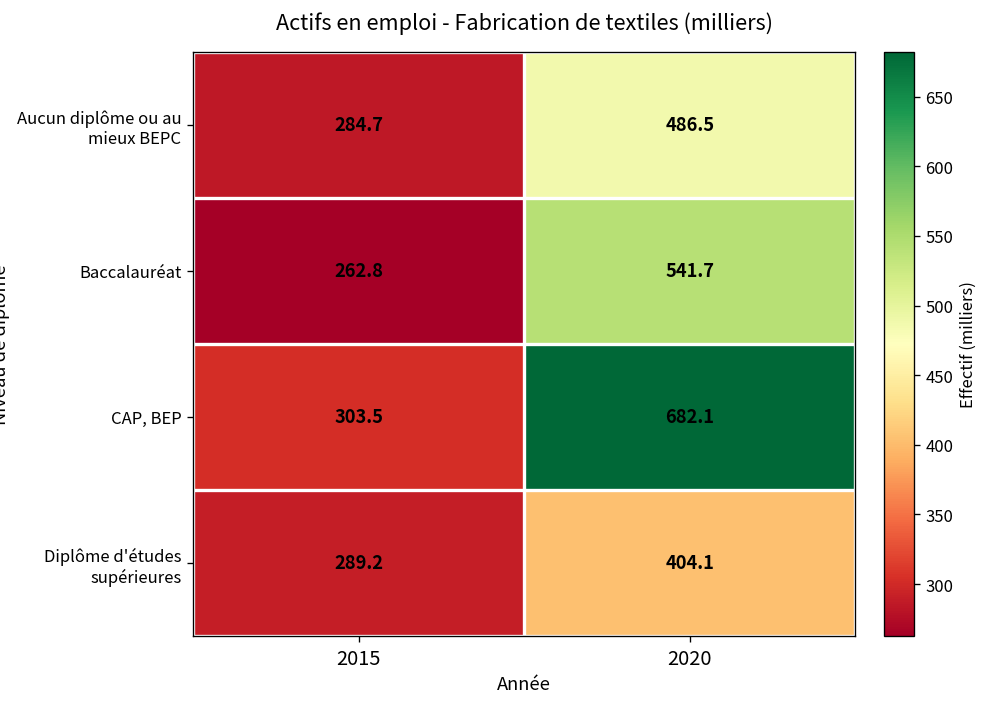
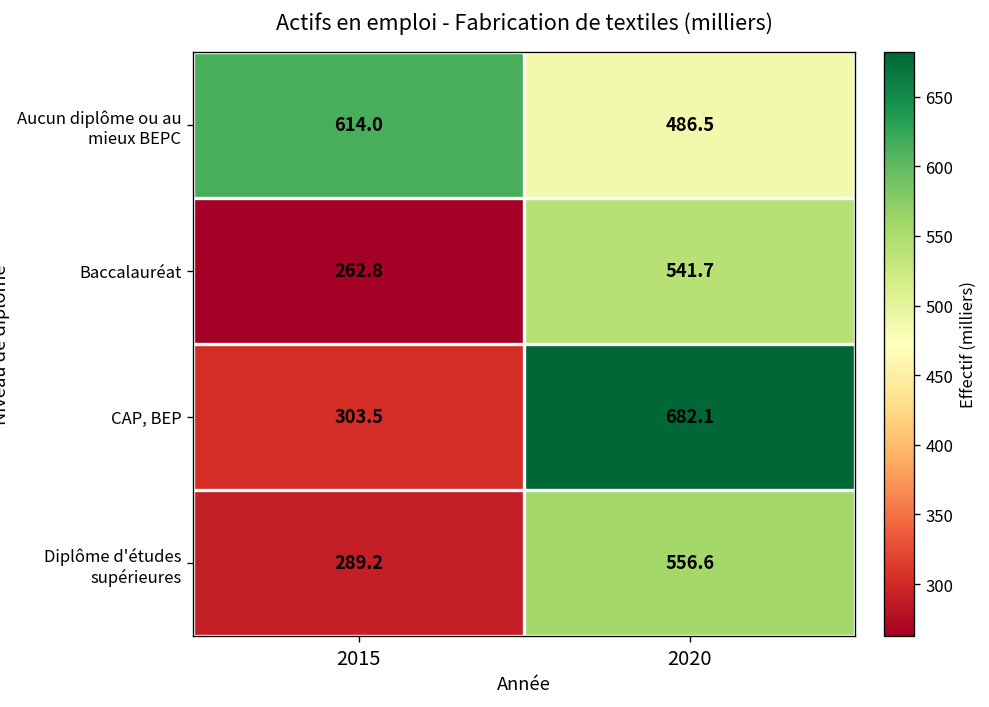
  {
    "Aucun diplôme ou au mieux BEPC": {
-     "2015": 284.7,
+     "2015": 614.0,
      "2020": 486.5
    },
    "Baccalauréat": {
      "2015": 262.8,
      "2020": 541.7
    },
    "CAP, BEP": {
      "2015": 303.5,
      "2020": 682.1
    },
    "Diplôme d'études supérieures": {
      "2015": 289.2,
-     "2020": 404.1
+     "2020": 556.6
    }
  }
